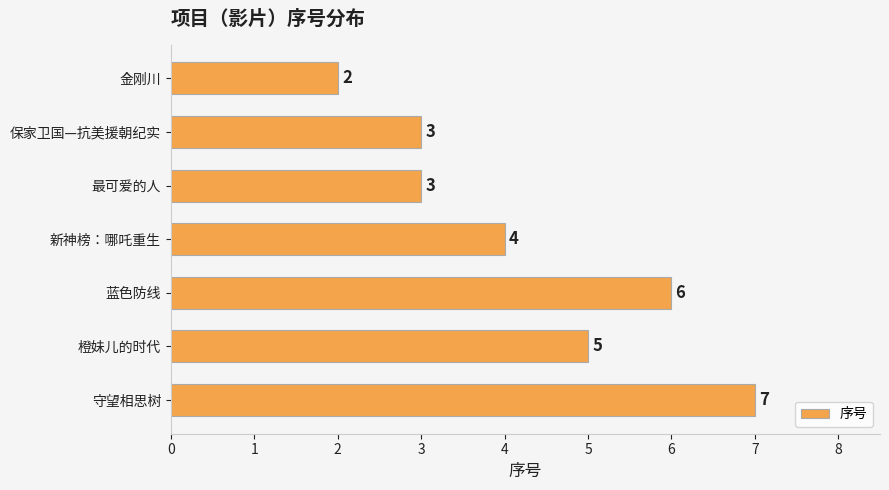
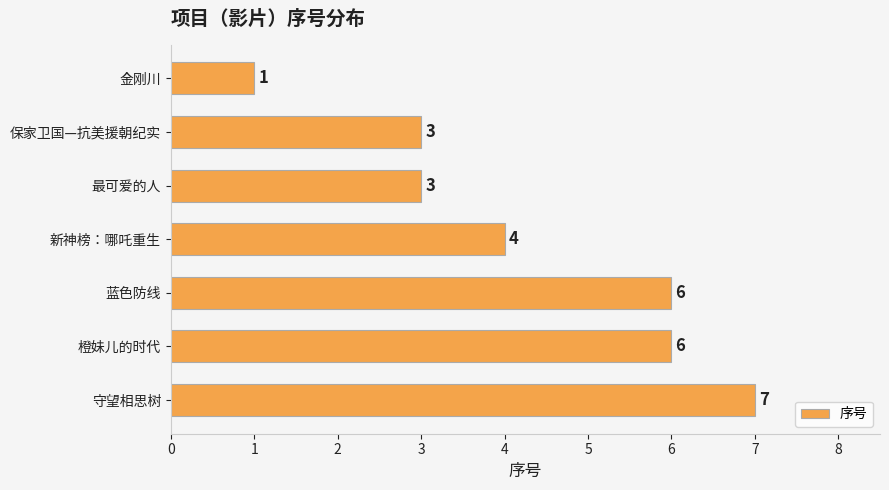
  {
-   "金刚川": 2,
+   "金刚川": 1,
    "保家卫国—抗美援朝纪实": 3,
    "最可爱的人": 3,
    "新神榜：哪吒重生": 4,
    "蓝色防线": 6,
-   "橙妹儿的时代": 5,
+   "橙妹儿的时代": 6,
    "守望相思树": 7
  }
